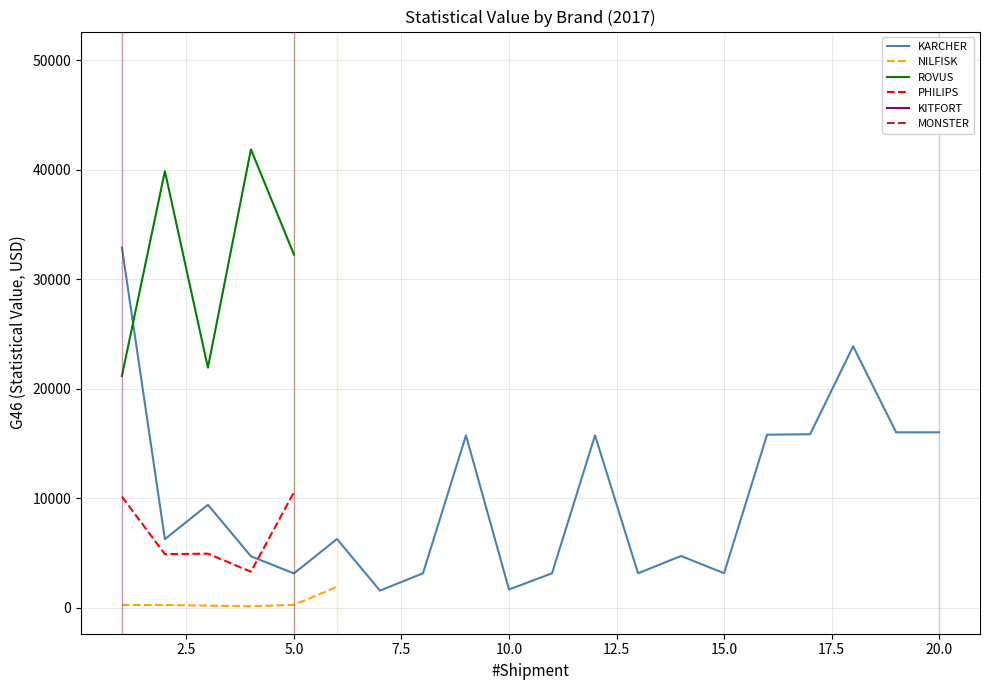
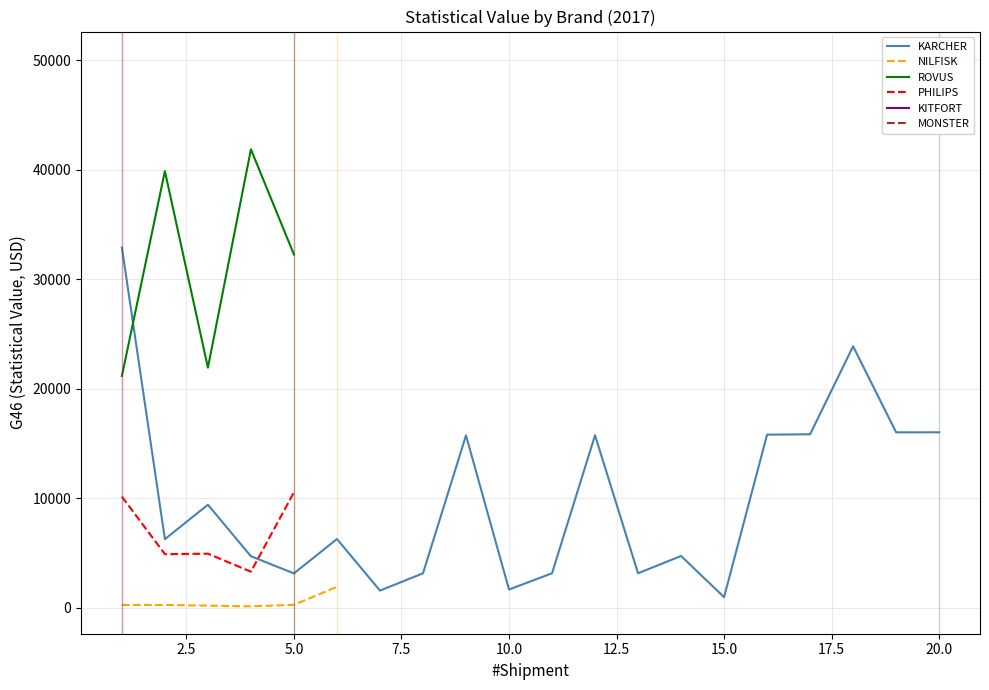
  {
    "KARCHER": {
      "5.0": 3100,
      "10.0": 1700,
-     "15.0": 3200,
+     "15.0": 1000,
      "20.0": 16000
    },
    "NILFISK": {
      "5.0": 300
    },
    "ROVUS": {
      "5.0": 32300
    },
    "PHILIPS": {
      "5.0": 10500
    }
  }
